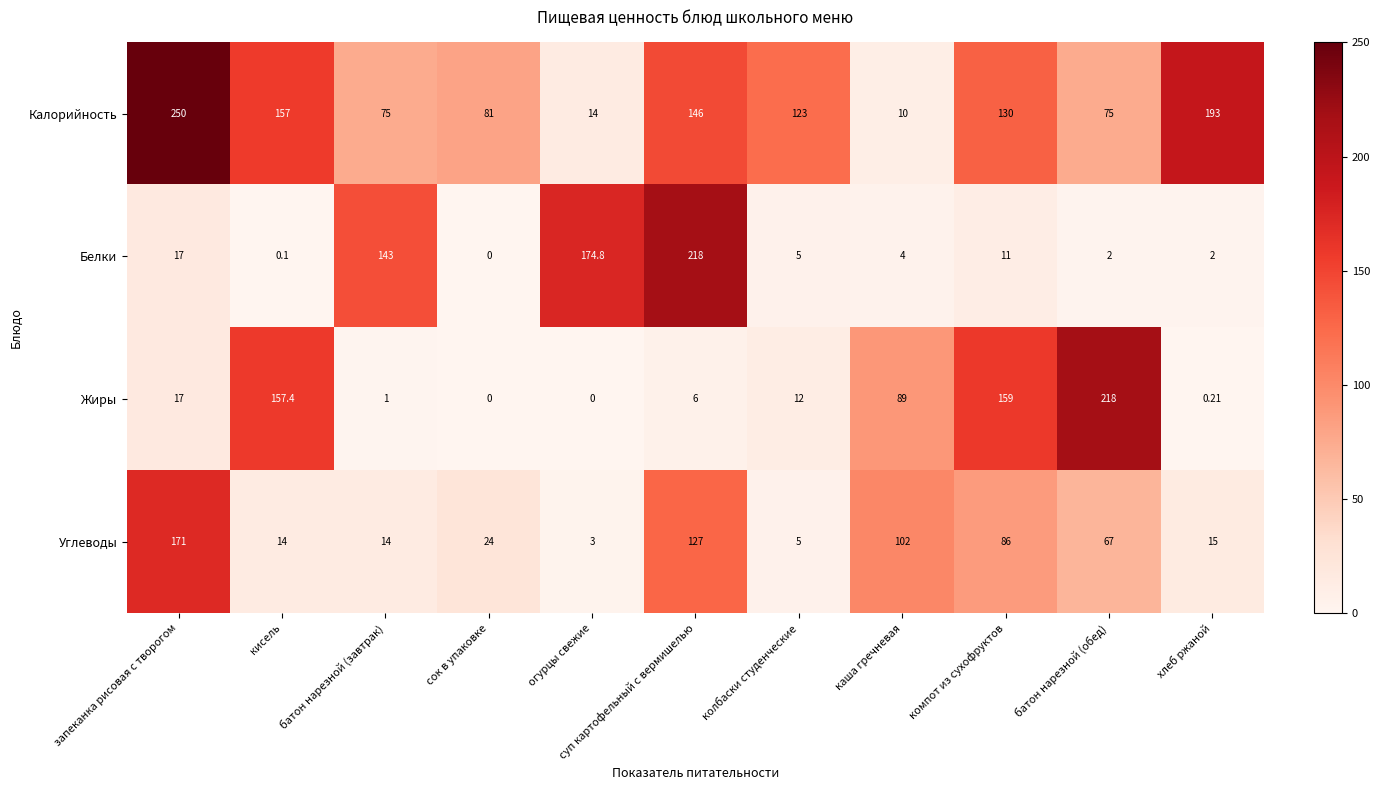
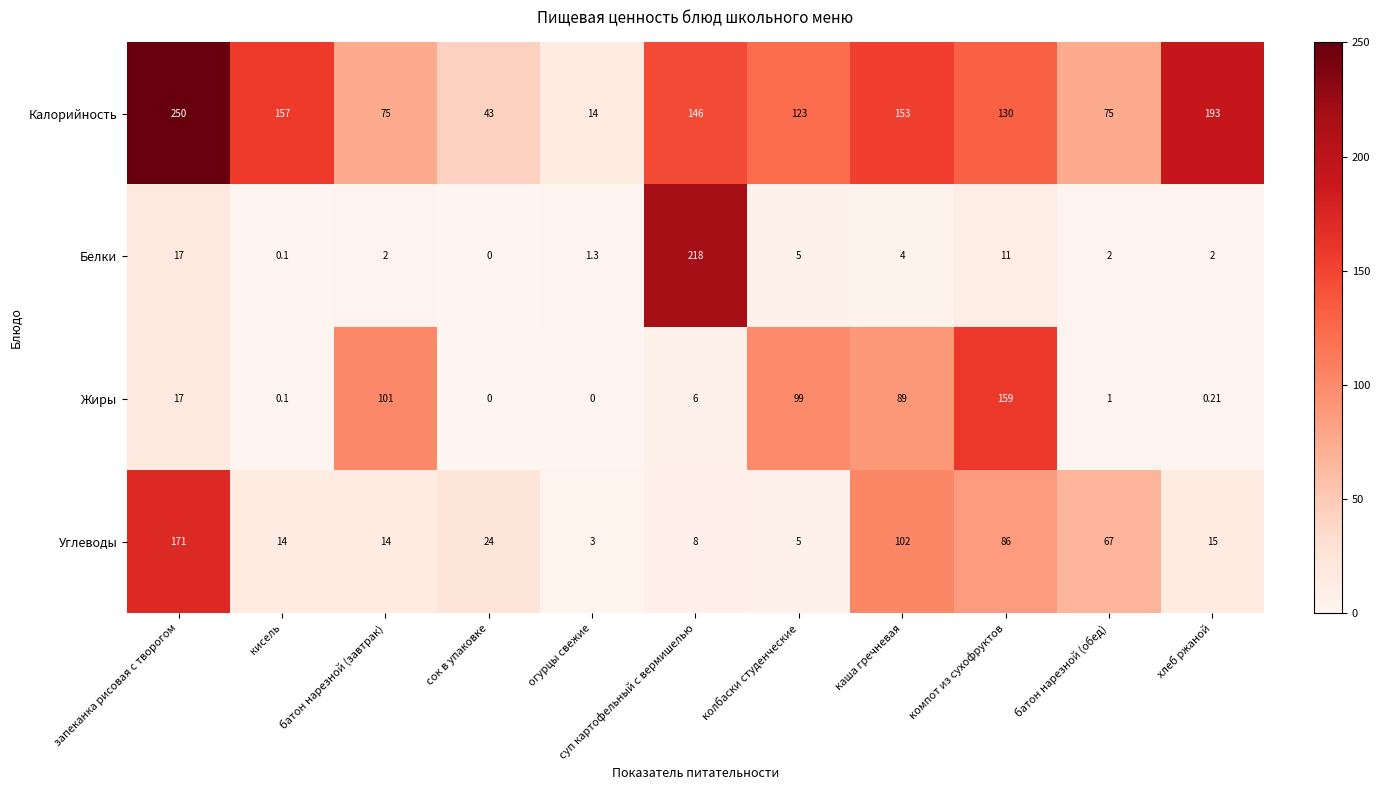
  {
    "Калорийность": {
      "запеканка рисовая с творогом": 250,
      "кисель": 157,
      "батон нарезной (завтрак)": 75,
-     "сок в упаковке": 81,
+     "сок в упаковке": 43,
      "огурцы свежие": 14,
      "суп картофельный с вермишелью": 146,
      "колбаски студенческие": 123,
-     "каша гречневая": 10,
+     "каша гречневая": 153,
      "компот из сухофруктов": 130,
      "батон нарезной (обед)": 75,
      "хлеб ржаной": 193
    },
    "Белки": {
      "запеканка рисовая с творогом": 17,
      "кисель": 0.1,
-     "батон нарезной (завтрак)": 143,
+     "батон нарезной (завтрак)": 2,
      "сок в упаковке": 0,
-     "огурцы свежие": 174.8,
+     "огурцы свежие": 1.3,
      "суп картофельный с вермишелью": 218,
      "колбаски студенческие": 5,
      "каша гречневая": 4,
      "компот из сухофруктов": 11,
      "батон нарезной (обед)": 2,
      "хлеб ржаной": 2
    },
    "Жиры": {
      "запеканка рисовая с творогом": 17,
-     "кисель": 157.4,
-     "батон нарезной (завтрак)": 1,
+     "кисель": 0.1,
+     "батон нарезной (завтрак)": 101,
      "сок в упаковке": 0,
      "огурцы свежие": 0,
      "суп картофельный с вермишелью": 6,
-     "колбаски студенческие": 12,
+     "колбаски студенческие": 99,
      "каша гречневая": 89,
      "компот из сухофруктов": 159,
-     "батон нарезной (обед)": 218,
+     "батон нарезной (обед)": 1,
      "хлеб ржаной": 0.21
    },
    "Углеводы": {
      "запеканка рисовая с творогом": 171,
      "кисель": 14,
      "батон нарезной (завтрак)": 14,
      "сок в упаковке": 24,
      "огурцы свежие": 3,
-     "суп картофельный с вермишелью": 127,
+     "суп картофельный с вермишелью": 8,
      "колбаски студенческие": 5,
      "каша гречневая": 102,
      "компот из сухофруктов": 86,
      "батон нарезной (обед)": 67,
      "хлеб ржаной": 15
    }
  }
